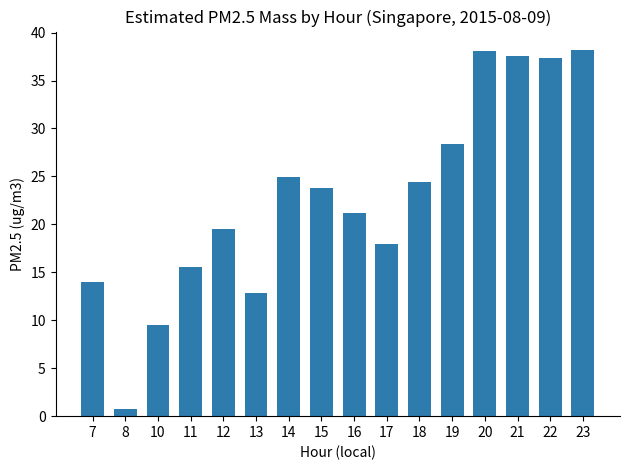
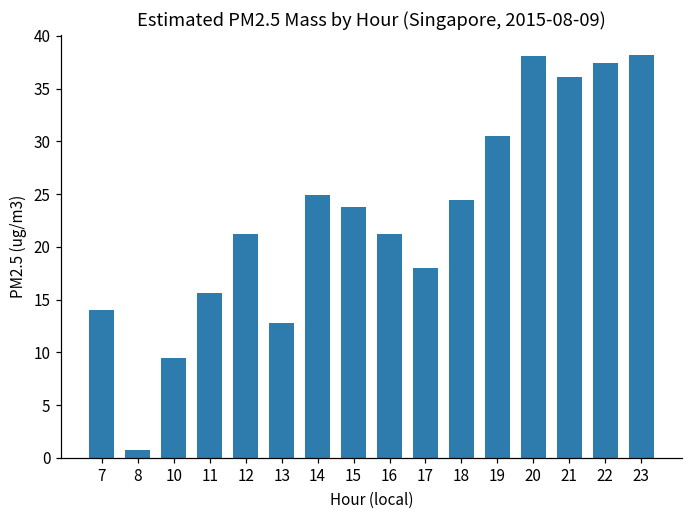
  {
    "7": 14,
    "8": 1,
    "10": 10,
    "11": 16,
-   "12": 20,
+   "12": 21,
    "13": 13,
    "14": 25,
    "15": 24,
    "16": 21,
    "17": 18,
    "18": 24,
-   "19": 28,
+   "19": 31,
    "20": 38,
-   "21": 38,
+   "21": 36,
    "22": 37,
    "23": 38
  }
